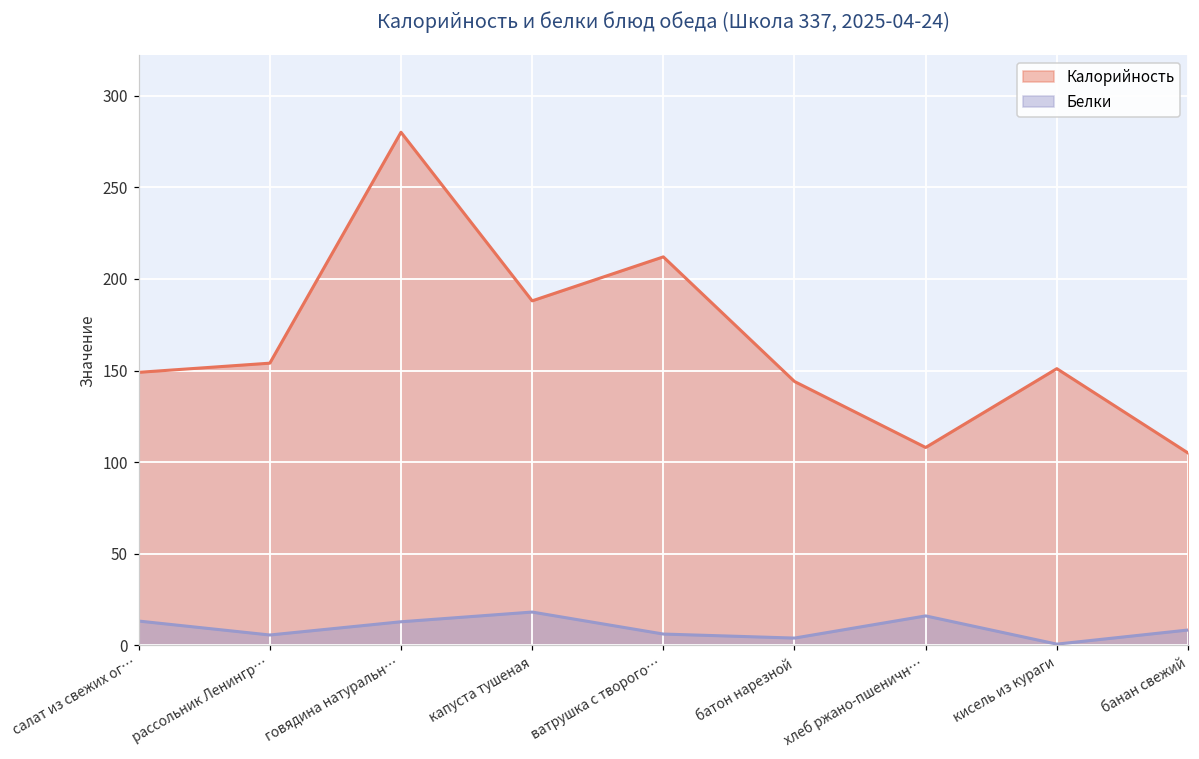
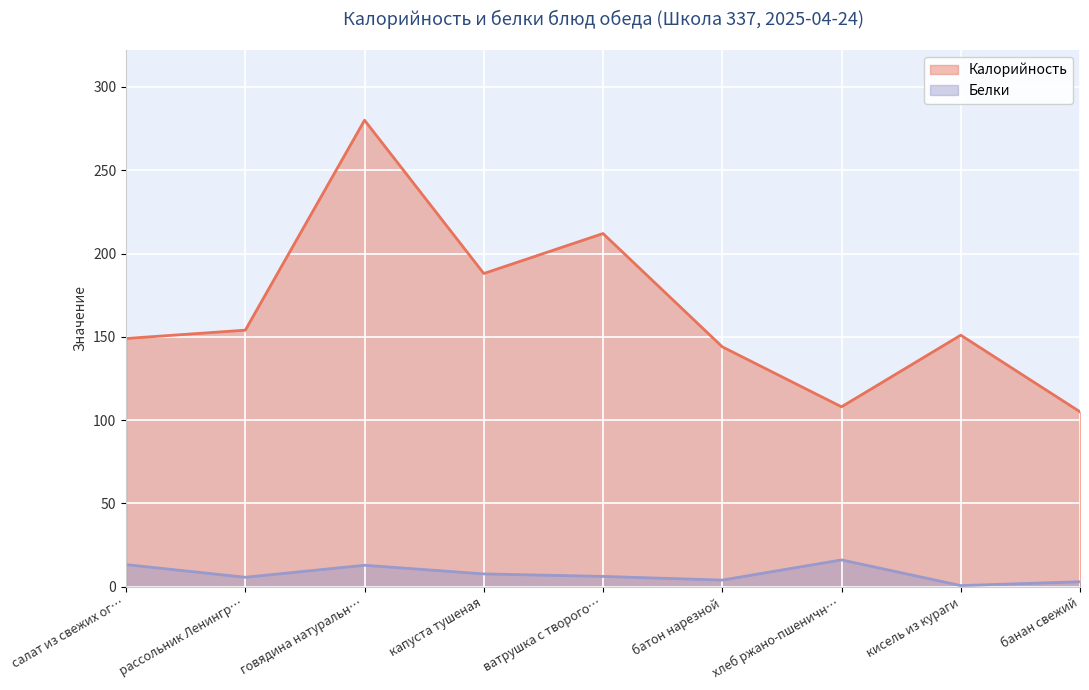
  {
    "Калорийность": {
      "салат из свежих ог…": 149,
      "рассольник Ленингр…": 154,
      "говядина натуральн…": 280,
      "капуста тушеная": 188,
      "ватрушка с творого…": 212,
      "батон нарезной": 144,
      "хлеб ржано-пшеничн…": 108,
      "кисель из кураги": 151,
      "банан свежий": 105
    },
    "Белки": {
      "салат из свежих ог…": 13,
      "рассольник Ленингр…": 6,
      "говядина натуральн…": 13,
-     "капуста тушеная": 18,
+     "капуста тушеная": 8,
      "ватрушка с творого…": 6,
      "батон нарезной": 4,
      "хлеб ржано-пшеничн…": 16,
      "кисель из кураги": 1,
-     "банан свежий": 8
+     "банан свежий": 3
    }
  }
